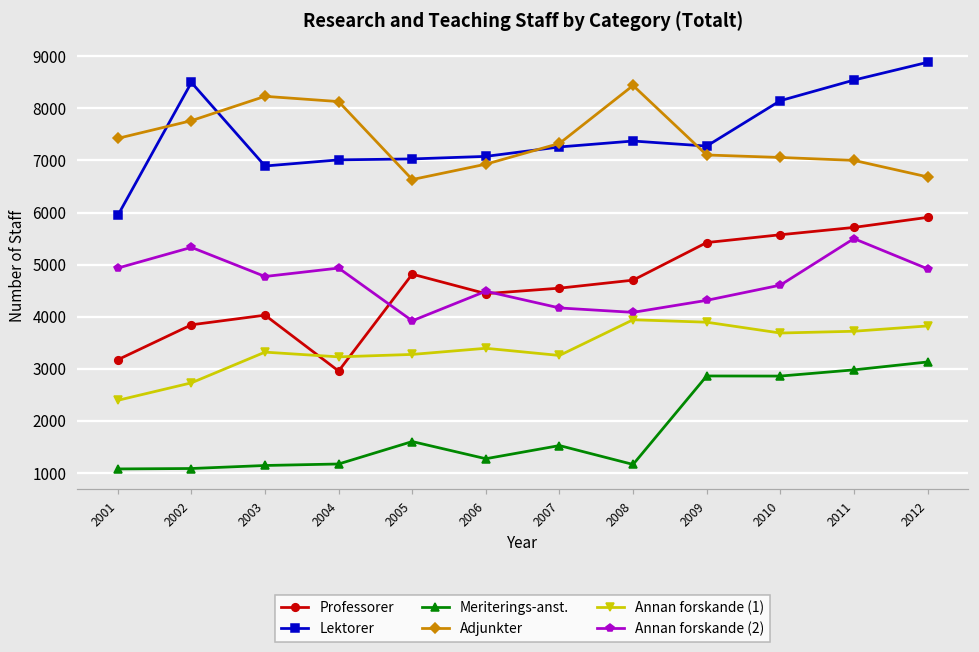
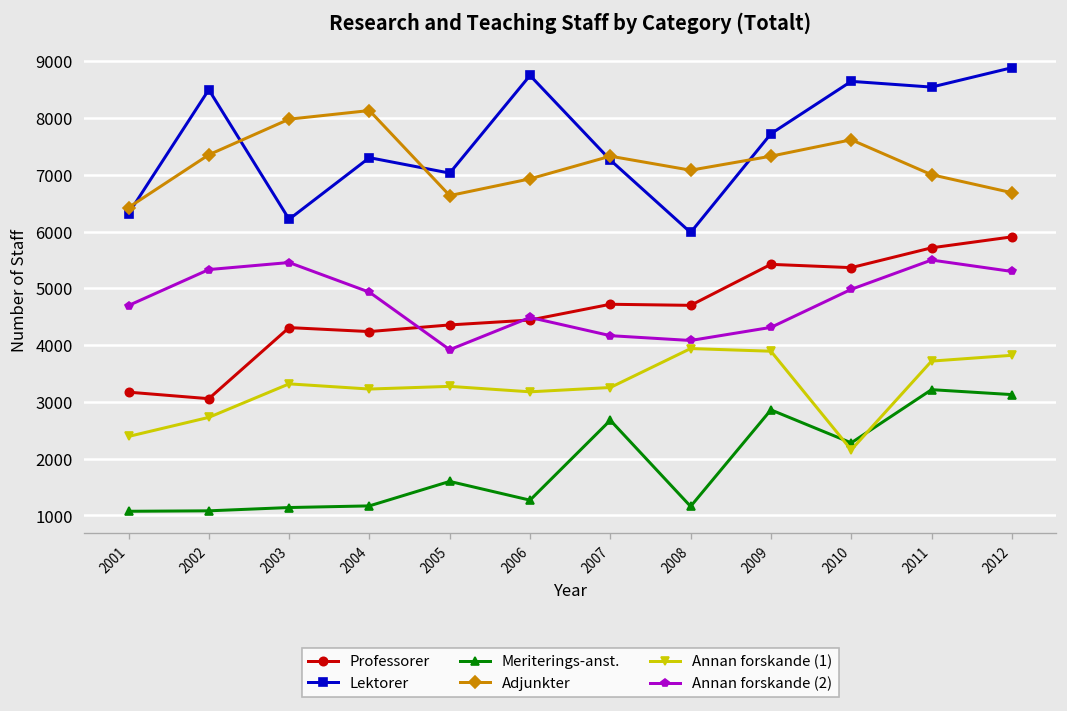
  {
    "Professorer": {
      "2001": 3200,
-     "2002": 3800,
-     "2003": 4000,
-     "2004": 3000,
-     "2005": 4800,
-     "2007": 4500,
+     "2002": 3100,
+     "2003": 4300,
+     "2004": 4200,
+     "2005": 4400,
+     "2007": 4700,
      "2008": 4700,
      "2009": 5400,
-     "2010": 5600,
+     "2010": 5400,
      "2011": 5700,
      "2012": 5900
    },
    "Lektorer": {
-     "2001": 5900,
+     "2001": 6300,
      "2002": 8500,
-     "2003": 6900,
-     "2004": 7000,
+     "2003": 6200,
+     "2004": 7300,
      "2005": 7000,
-     "2006": 7100,
+     "2006": 8800,
      "2007": 7300,
-     "2008": 7400,
-     "2009": 7300,
-     "2010": 8100,
+     "2008": 6000,
+     "2009": 7700,
+     "2010": 8600,
      "2011": 8500,
      "2012": 8900
    },
    "Meriterings-anst.": {
      "2001": 1100,
      "2002": 1100,
      "2003": 1100,
      "2004": 1200,
      "2005": 1600,
      "2006": 1300,
-     "2007": 1500,
+     "2007": 2700,
      "2008": 1200,
      "2009": 2900,
-     "2010": 2900,
-     "2011": 3000,
+     "2010": 2300,
+     "2011": 3200,
      "2012": 3100
    },
    "Adjunkter": {
-     "2001": 7400,
-     "2002": 7800,
-     "2003": 8200,
+     "2001": 6400,
+     "2002": 7400,
+     "2003": 8000,
      "2004": 8100,
      "2005": 6600,
      "2006": 6900,
      "2007": 7300,
-     "2008": 8400,
-     "2009": 7100,
-     "2010": 7100,
+     "2008": 7100,
+     "2009": 7300,
+     "2010": 7600,
      "2011": 7000,
      "2012": 6700
    },
    "Annan forskande (1)": {
      "2001": 2400,
      "2002": 2700,
      "2003": 3300,
      "2004": 3200,
      "2005": 3300,
-     "2006": 3400,
+     "2006": 3200,
      "2007": 3300,
      "2008": 3900,
      "2009": 3900,
-     "2010": 3700,
+     "2010": 2200,
      "2011": 3700,
      "2012": 3800
    },
    "Annan forskande (2)": {
-     "2001": 4900,
+     "2001": 4700,
      "2002": 5300,
-     "2003": 4800,
+     "2003": 5500,
      "2004": 4900,
      "2005": 3900,
      "2007": 4200,
      "2008": 4100,
      "2009": 4300,
-     "2010": 4600,
+     "2010": 5000,
      "2011": 5500,
-     "2012": 4900
+     "2012": 5300
    }
  }
